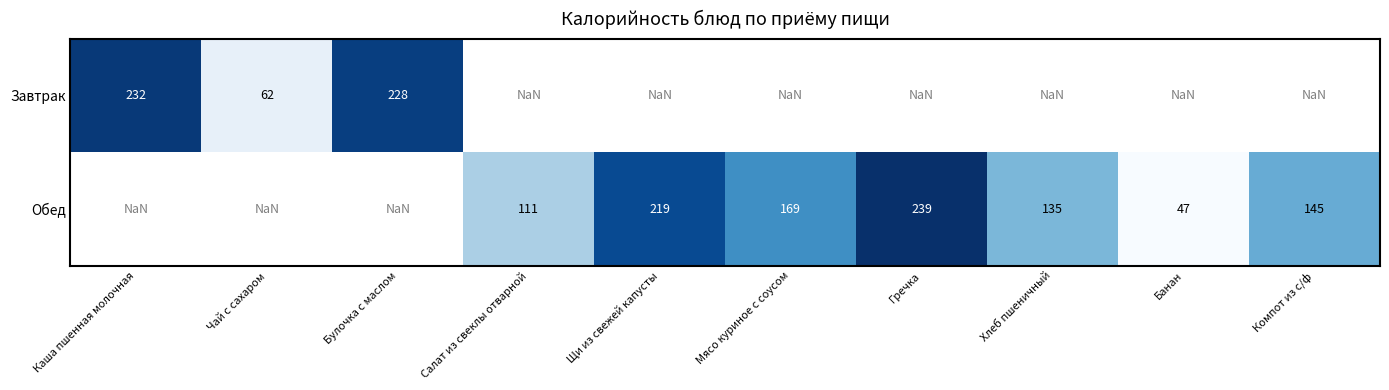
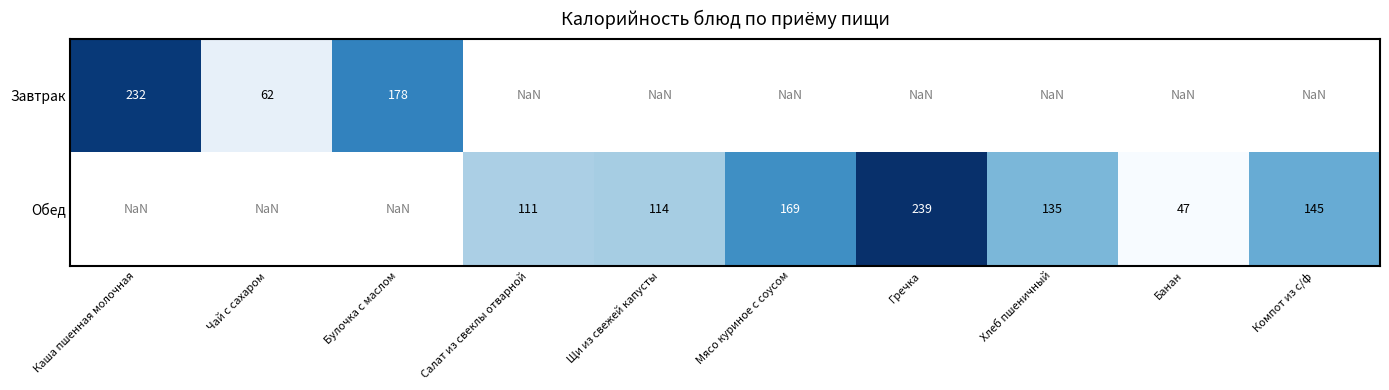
  {
    "Завтрак": {
      "Каша пшенная молочная": 232,
      "Чай с сахаром": 62,
-     "Булочка с маслом": 228
+     "Булочка с маслом": 178
    },
    "Обед": {
      "Салат из свеклы отварной": 111,
-     "Щи из свежей капусты": 219,
+     "Щи из свежей капусты": 114,
      "Мясо куриное с соусом": 169,
      "Гречка": 239,
      "Хлеб пшеничный": 135,
      "Банан": 47,
      "Компот из с/ф": 145
    }
  }
